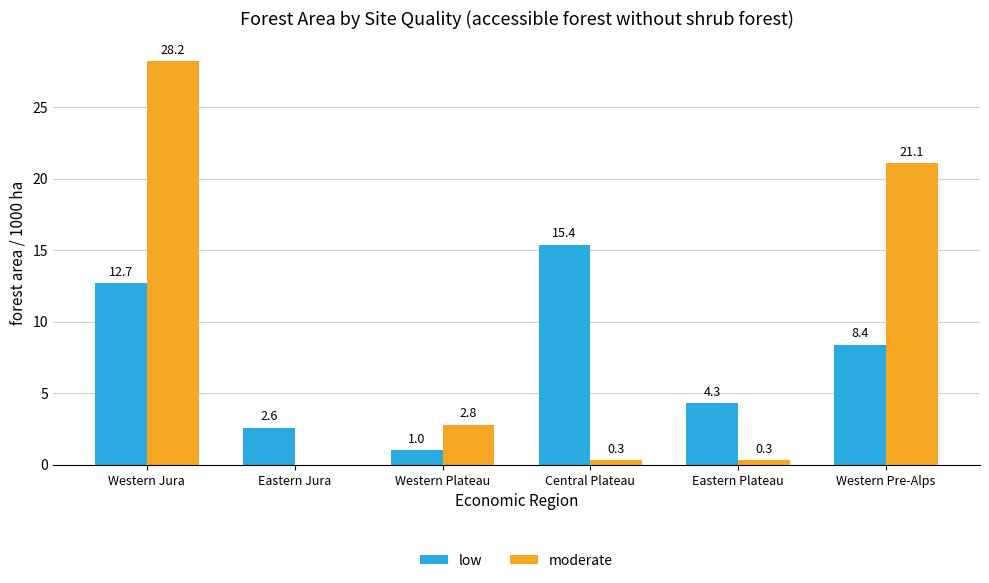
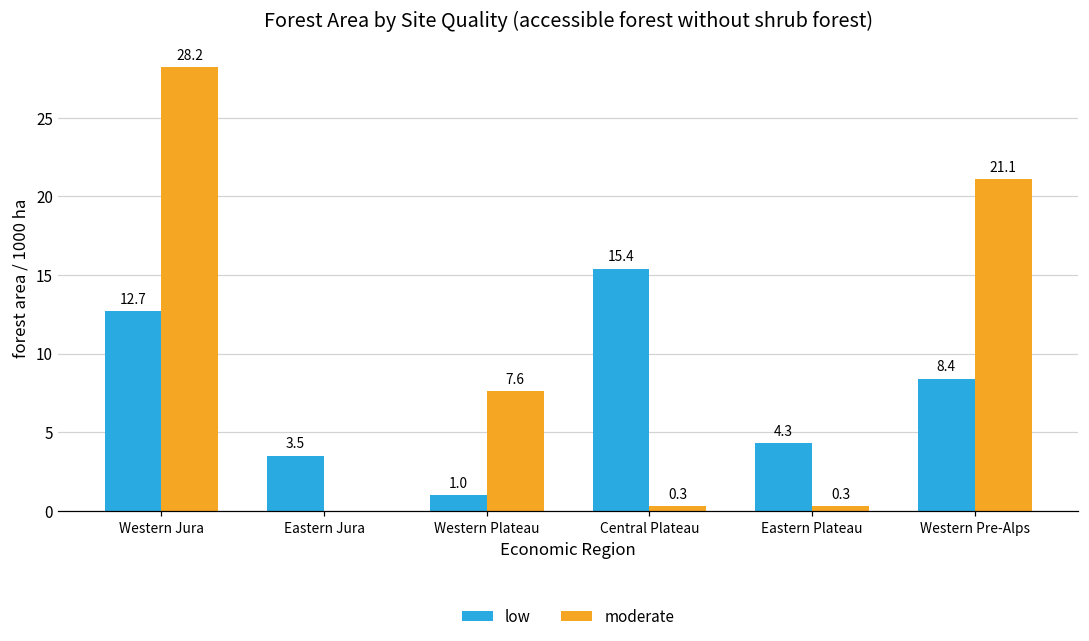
  {
    "low": {
      "Western Jura": 12.7,
-     "Eastern Jura": 2.6,
+     "Eastern Jura": 3.5,
      "Western Plateau": 1.0,
      "Central Plateau": 15.4,
      "Eastern Plateau": 4.3,
      "Western Pre-Alps": 8.4
    },
    "moderate": {
      "Western Jura": 28.2,
-     "Western Plateau": 2.8,
+     "Western Plateau": 7.6,
      "Central Plateau": 0.3,
      "Eastern Plateau": 0.3,
      "Western Pre-Alps": 21.1
    }
  }
